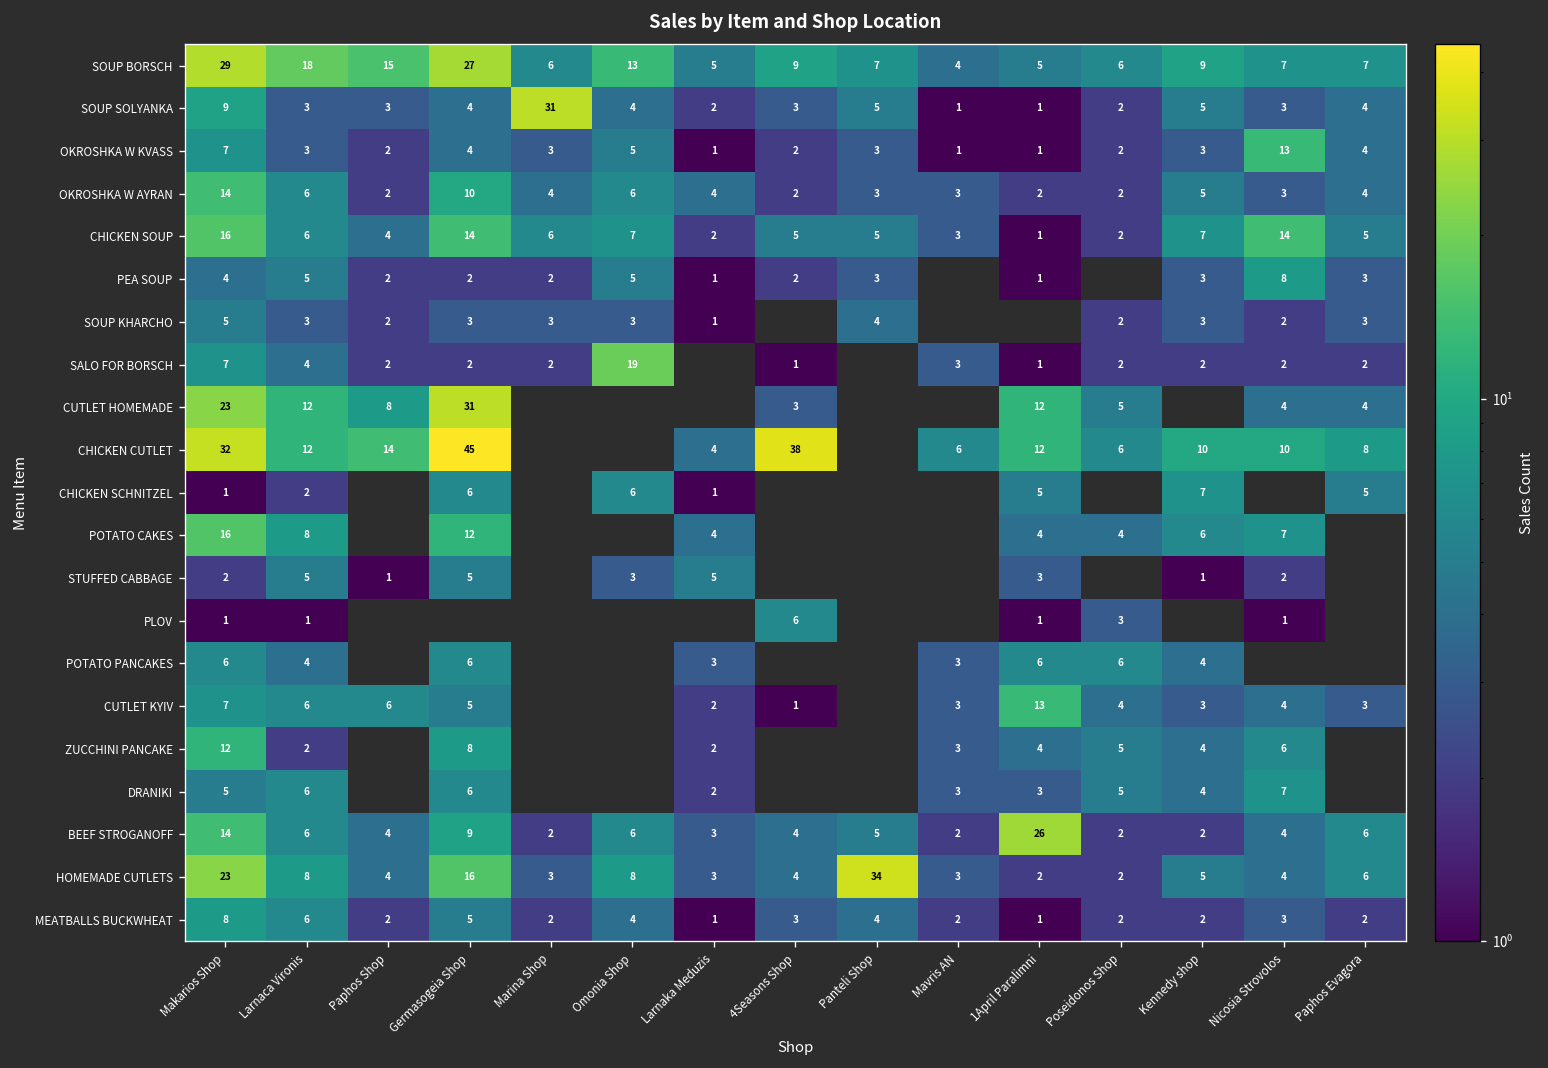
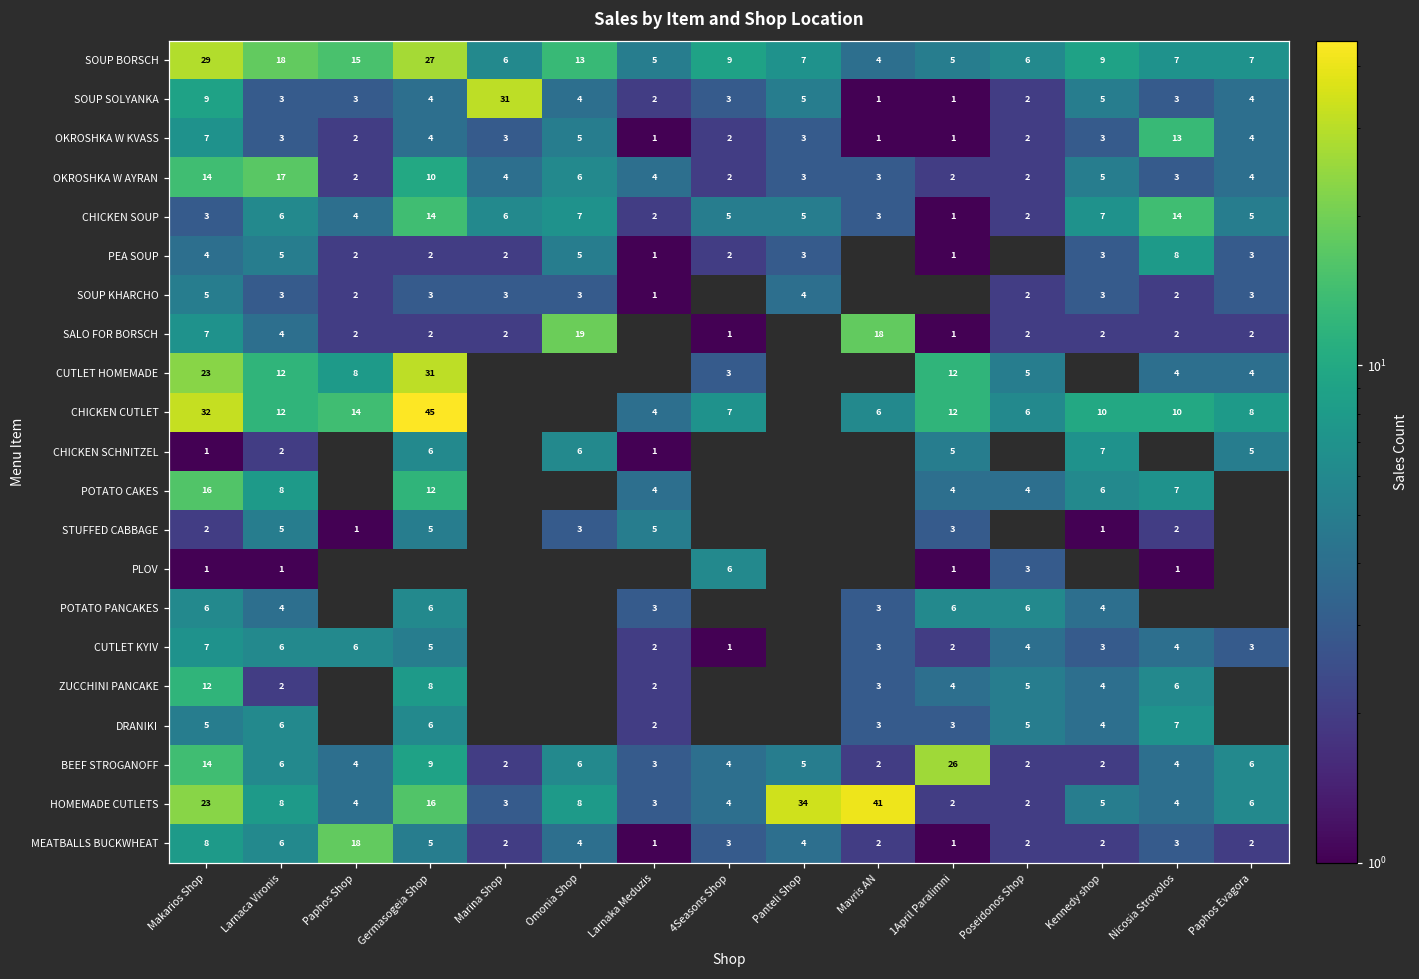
  {
    "OKROSHKA W AYRAN": {
      "Makarios Shop": 14,
-     "Larnaca Vironis": 6,
+     "Larnaca Vironis": 17,
      "Paphos Shop": 2,
      "Germasogeia Shop": 10,
      "Marina Shop": 4,
      "Omonia Shop": 6,
      "Larnaka Meduzis": 4,
      "4Seasons Shop": 2,
      "Panteli Shop": 3,
      "Mavris AN": 3,
      "1April Paralimni": 2,
      "Poseidonos Shop": 2,
      "Kennedy shop": 5,
      "Nicosia Strovolos": 3,
      "Paphos Evagora": 4
    },
    "CHICKEN SOUP": {
-     "Makarios Shop": 16,
+     "Makarios Shop": 3,
      "Larnaca Vironis": 6,
      "Paphos Shop": 4,
      "Germasogeia Shop": 14,
      "Marina Shop": 6,
      "Omonia Shop": 7,
      "Larnaka Meduzis": 2,
      "4Seasons Shop": 5,
      "Panteli Shop": 5,
      "Mavris AN": 3,
      "1April Paralimni": 1,
      "Poseidonos Shop": 2,
      "Kennedy shop": 7,
      "Nicosia Strovolos": 14,
      "Paphos Evagora": 5
    },
    "SALO FOR BORSCH": {
      "Makarios Shop": 7,
      "Larnaca Vironis": 4,
      "Paphos Shop": 2,
      "Germasogeia Shop": 2,
      "Marina Shop": 2,
      "Omonia Shop": 19,
      "4Seasons Shop": 1,
-     "Mavris AN": 3,
+     "Mavris AN": 18,
      "1April Paralimni": 1,
      "Poseidonos Shop": 2,
      "Kennedy shop": 2,
      "Nicosia Strovolos": 2,
      "Paphos Evagora": 2
    },
    "CHICKEN CUTLET": {
      "Makarios Shop": 32,
      "Larnaca Vironis": 12,
      "Paphos Shop": 14,
      "Germasogeia Shop": 45,
      "Larnaka Meduzis": 4,
-     "4Seasons Shop": 38,
+     "4Seasons Shop": 7,
      "Mavris AN": 6,
      "1April Paralimni": 12,
      "Poseidonos Shop": 6,
      "Kennedy shop": 10,
      "Nicosia Strovolos": 10,
      "Paphos Evagora": 8
    },
    "CUTLET KYIV": {
      "Makarios Shop": 7,
      "Larnaca Vironis": 6,
      "Paphos Shop": 6,
      "Germasogeia Shop": 5,
      "Larnaka Meduzis": 2,
      "4Seasons Shop": 1,
      "Mavris AN": 3,
-     "1April Paralimni": 13,
+     "1April Paralimni": 2,
      "Poseidonos Shop": 4,
      "Kennedy shop": 3,
      "Nicosia Strovolos": 4,
      "Paphos Evagora": 3
    },
    "HOMEMADE CUTLETS": {
      "Makarios Shop": 23,
      "Larnaca Vironis": 8,
      "Paphos Shop": 4,
      "Germasogeia Shop": 16,
      "Marina Shop": 3,
      "Omonia Shop": 8,
      "Larnaka Meduzis": 3,
      "4Seasons Shop": 4,
      "Panteli Shop": 34,
-     "Mavris AN": 3,
+     "Mavris AN": 41,
      "1April Paralimni": 2,
      "Poseidonos Shop": 2,
      "Kennedy shop": 5,
      "Nicosia Strovolos": 4,
      "Paphos Evagora": 6
    },
    "MEATBALLS BUCKWHEAT": {
      "Makarios Shop": 8,
      "Larnaca Vironis": 6,
-     "Paphos Shop": 2,
+     "Paphos Shop": 18,
      "Germasogeia Shop": 5,
      "Marina Shop": 2,
      "Omonia Shop": 4,
      "Larnaka Meduzis": 1,
      "4Seasons Shop": 3,
      "Panteli Shop": 4,
      "Mavris AN": 2,
      "1April Paralimni": 1,
      "Poseidonos Shop": 2,
      "Kennedy shop": 2,
      "Nicosia Strovolos": 3,
      "Paphos Evagora": 2
    }
  }
